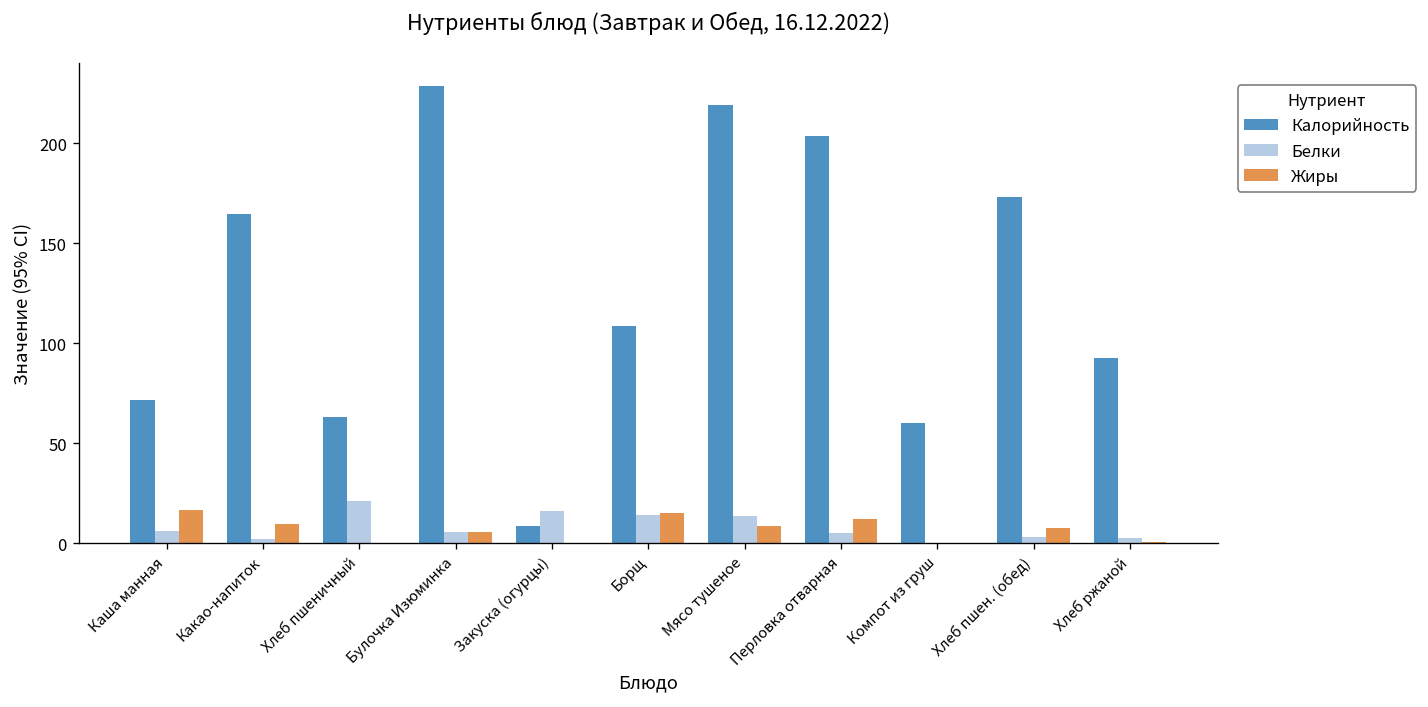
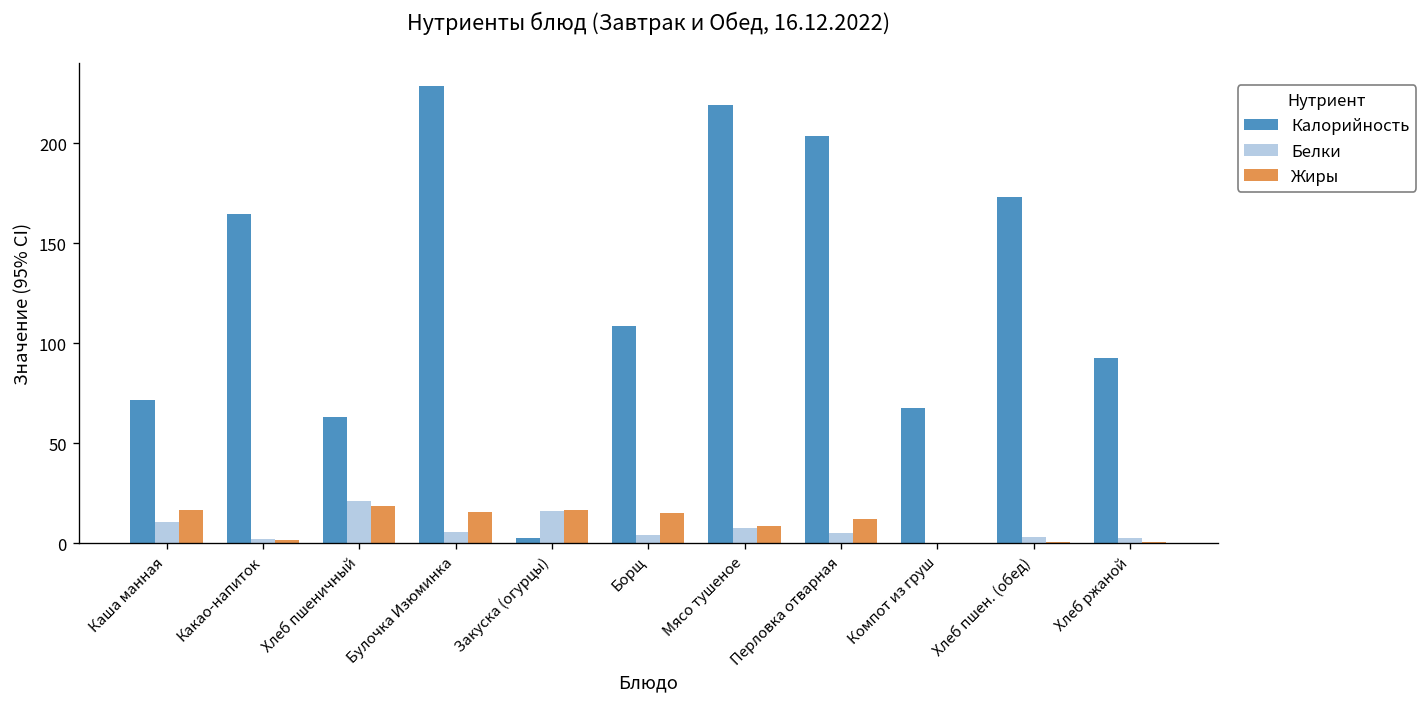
  {
    "Калорийность": {
      "Каша манная": 72,
      "Какао-напиток": 165,
      "Хлеб пшеничный": 63,
      "Булочка Изюминка": 229,
-     "Закуска (огурцы)": 8,
+     "Закуска (огурцы)": 3,
      "Борщ": 109,
      "Мясо тушеное": 219,
      "Перловка отварная": 204,
-     "Компот из груш": 60,
+     "Компот из груш": 68,
      "Хлеб пшен. (обед)": 173,
      "Хлеб ржаной": 93
    },
    "Белки": {
-     "Каша манная": 6,
+     "Каша манная": 11,
      "Какао-напиток": 2,
      "Хлеб пшеничный": 21,
      "Булочка Изюминка": 6,
      "Закуска (огурцы)": 16,
-     "Борщ": 14,
-     "Мясо тушеное": 14,
+     "Борщ": 4,
+     "Мясо тушеное": 8,
      "Перловка отварная": 5,
      "Хлеб пшен. (обед)": 3,
      "Хлеб ржаной": 2
    },
    "Жиры": {
      "Каша манная": 16,
-     "Какао-напиток": 9,
-     "Хлеб пшеничный": 0,
-     "Булочка Изюминка": 5,
-     "Закуска (огурцы)": 0,
+     "Какао-напиток": 2,
+     "Хлеб пшеничный": 19,
+     "Булочка Изюминка": 16,
+     "Закуска (огурцы)": 17,
      "Борщ": 15,
      "Мясо тушеное": 8,
      "Перловка отварная": 12,
-     "Хлеб пшен. (обед)": 8
+     "Хлеб пшен. (обед)": 0
    }
  }
